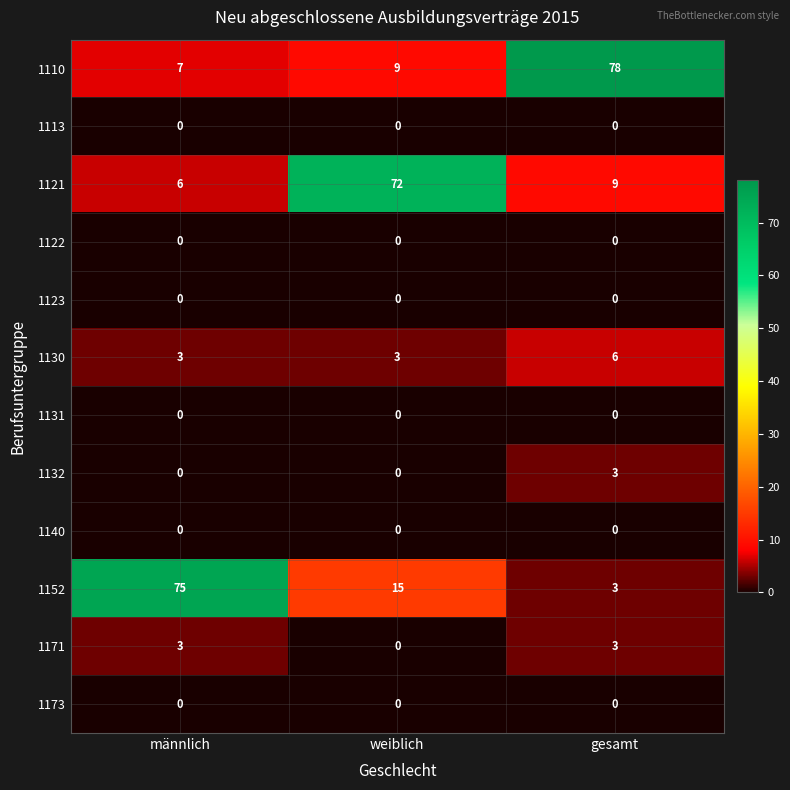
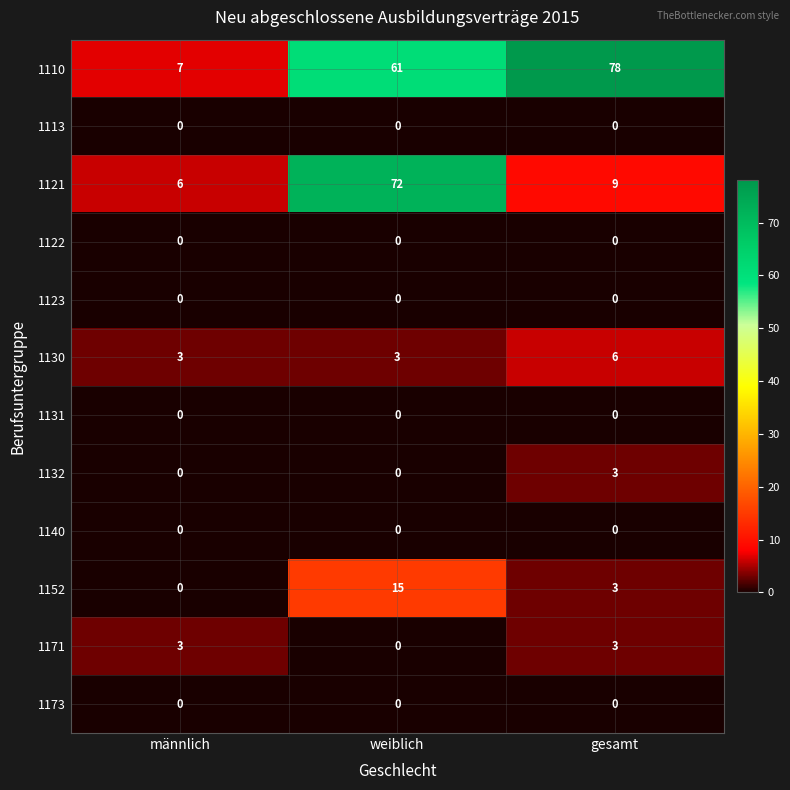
  {
    "1110": {
      "männlich": 7,
-     "weiblich": 9,
+     "weiblich": 61,
      "gesamt": 78
    },
    "1113": {
      "männlich": 0,
      "weiblich": 0,
      "gesamt": 0
    },
    "1121": {
      "männlich": 6,
      "weiblich": 72,
      "gesamt": 9
    },
    "1122": {
      "männlich": 0,
      "weiblich": 0,
      "gesamt": 0
    },
    "1123": {
      "männlich": 0,
      "weiblich": 0,
      "gesamt": 0
    },
    "1130": {
      "männlich": 3,
      "weiblich": 3,
      "gesamt": 6
    },
    "1131": {
      "männlich": 0,
      "weiblich": 0,
      "gesamt": 0
    },
    "1132": {
      "männlich": 0,
      "weiblich": 0,
      "gesamt": 3
    },
    "1140": {
      "männlich": 0,
      "weiblich": 0,
      "gesamt": 0
    },
    "1152": {
-     "männlich": 75,
+     "männlich": 0,
      "weiblich": 15,
      "gesamt": 3
    },
    "1171": {
      "männlich": 3,
      "weiblich": 0,
      "gesamt": 3
    },
    "1173": {
      "männlich": 0,
      "weiblich": 0,
      "gesamt": 0
    }
  }
